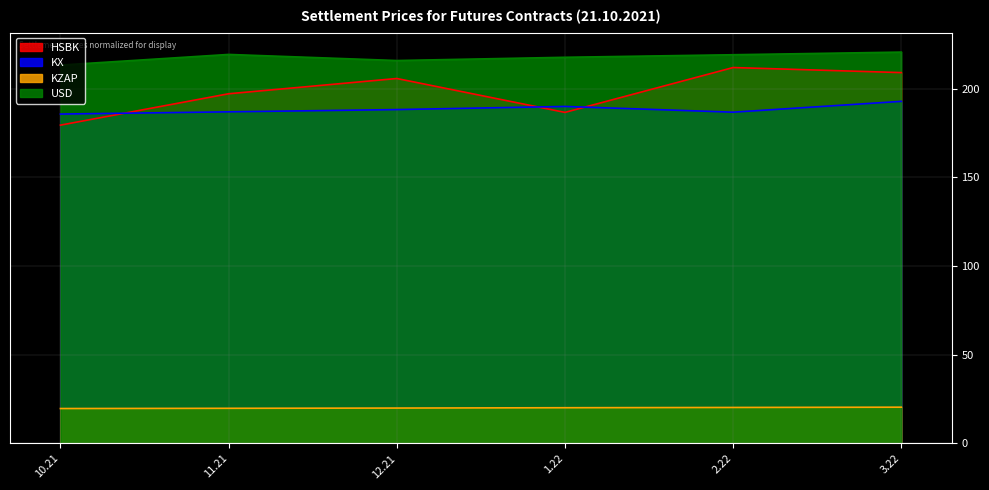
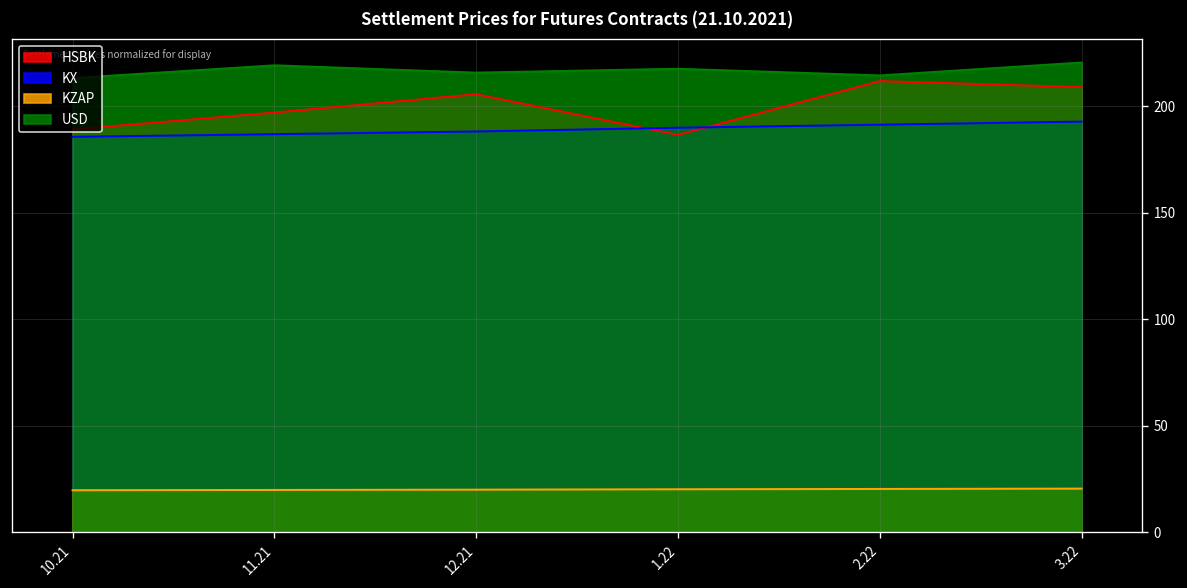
  {
    "HSBK": {
-     "10.21": 179,
+     "10.21": 189,
      "11.21": 197,
      "12.21": 206,
      "1.22": 187,
      "2.22": 212,
      "3.22": 209
    },
    "KX": {
      "10.21": 186,
      "11.21": 187,
      "12.21": 188,
      "1.22": 190,
-     "2.22": 187,
+     "2.22": 191,
      "3.22": 193
    },
    "KZAP": {
      "10.21": 20,
      "11.21": 20,
      "12.21": 20,
      "1.22": 20,
      "2.22": 20,
      "3.22": 20
    },
    "USD": {
      "11.21": 219,
      "12.21": 216,
      "1.22": 218,
-     "2.22": 219,
+     "2.22": 215,
      "3.22": 221
    }
  }
